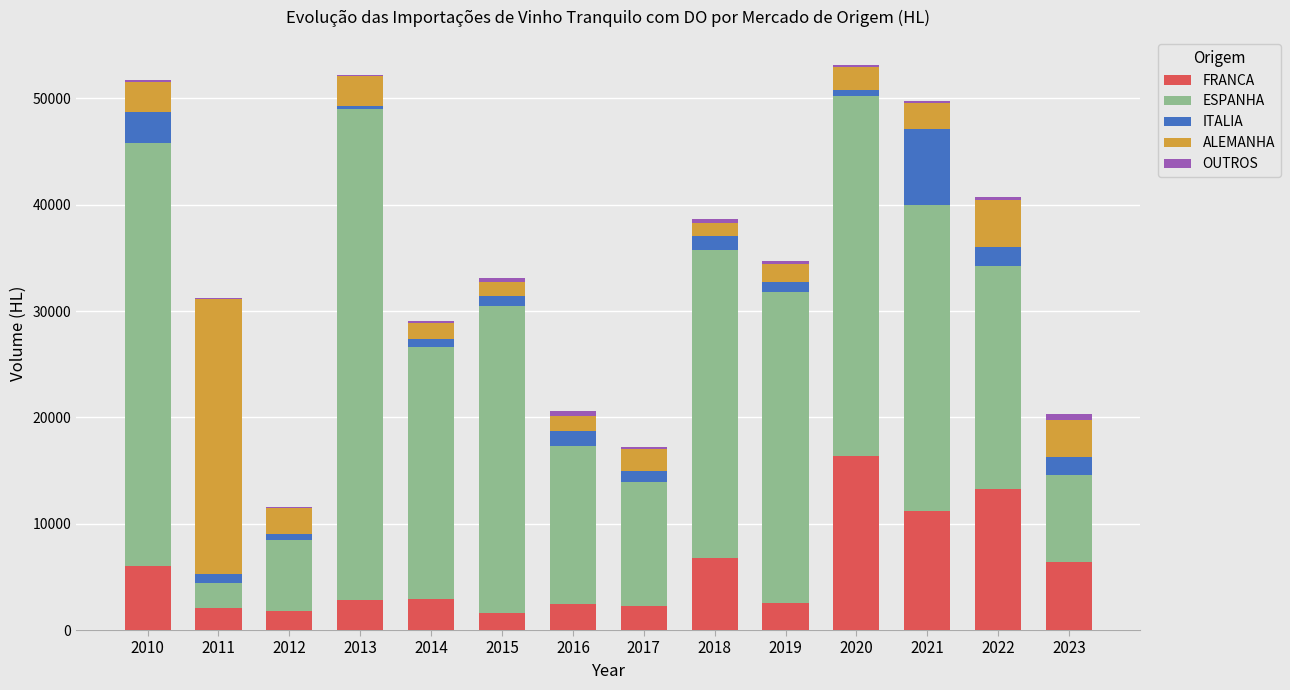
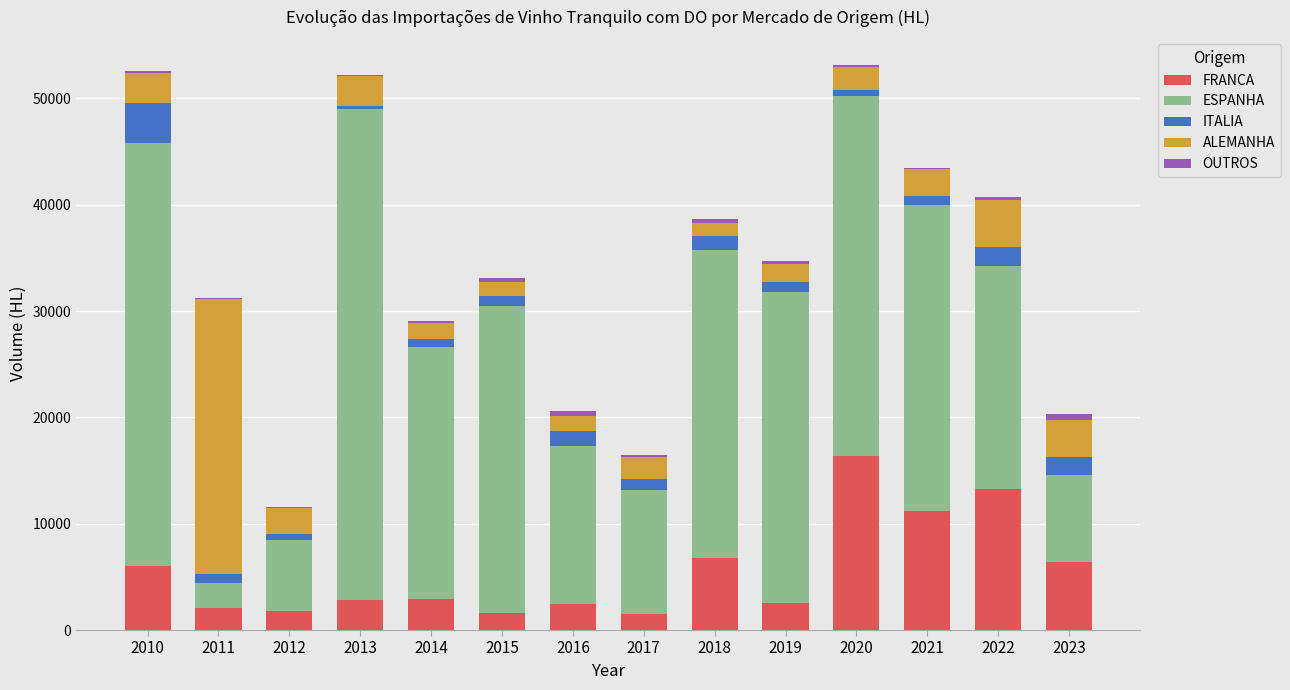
  {
    "FRANCA": {
      "2010": 6000,
      "2011": 2100,
      "2012": 1700,
      "2013": 2800,
      "2014": 3000,
      "2015": 1600,
      "2016": 2500,
-     "2017": 2300,
+     "2017": 1500,
      "2018": 6700,
      "2019": 2600,
      "2020": 16400,
      "2021": 11200,
      "2022": 13300,
      "2023": 6400
    },
    "ESPANHA": {
      "2010": 39800,
      "2011": 2300,
      "2012": 6800,
      "2013": 46200,
      "2014": 23700,
      "2015": 29000,
      "2016": 14800,
      "2017": 11700,
      "2018": 29000,
      "2019": 29200,
      "2020": 33900,
      "2021": 28900,
      "2022": 21000,
      "2023": 8100
    },
    "ITALIA": {
-     "2010": 3000,
+     "2010": 3800,
      "2011": 900,
      "2012": 500,
      "2013": 300,
      "2014": 800,
      "2015": 900,
      "2016": 1400,
      "2017": 1000,
      "2018": 1300,
      "2019": 900,
      "2020": 500,
-     "2021": 7100,
+     "2021": 800,
      "2022": 1700,
      "2023": 1800
    },
    "ALEMANHA": {
      "2010": 2800,
      "2011": 25900,
      "2012": 2500,
      "2013": 2900,
      "2014": 1500,
      "2015": 1300,
      "2016": 1400,
      "2017": 2100,
      "2018": 1300,
      "2019": 1700,
      "2020": 2100,
      "2021": 2500,
      "2022": 4500,
      "2023": 3500
    },
    "OUTROS": {
      "2015": 300,
      "2016": 500,
      "2018": 300,
      "2019": 300,
      "2022": 300,
      "2023": 500
    }
  }
